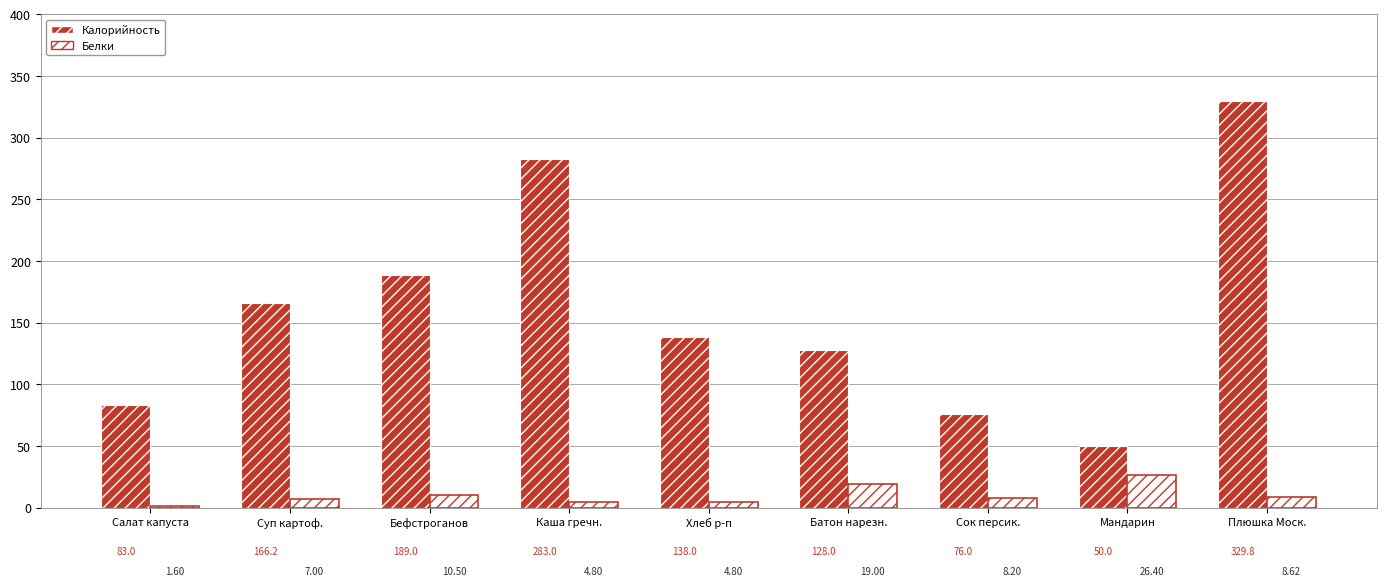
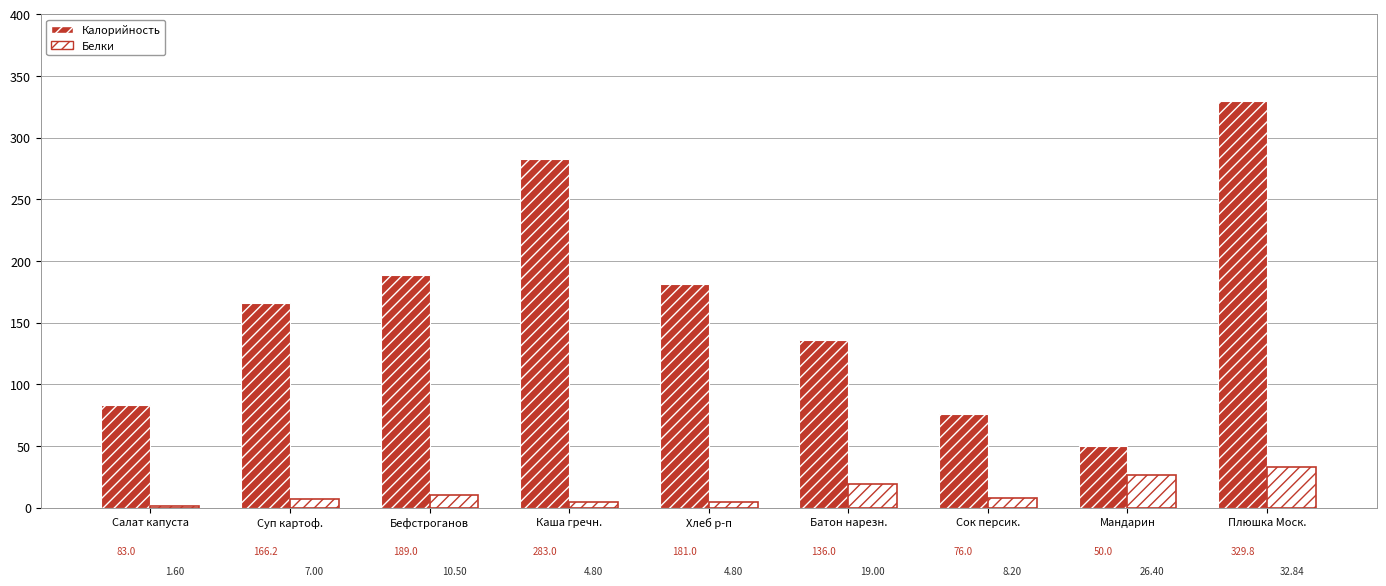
  {
    "Калорийность": {
-     "Хлеб р-п": 138.0,
-     "Батон нарезн.": 128.0
+     "Хлеб р-п": 181.0,
+     "Батон нарезн.": 136.0
    },
    "Белки": {
-     "Плюшка Моск.": 8.62
+     "Плюшка Моск.": 32.84
    }
  }
